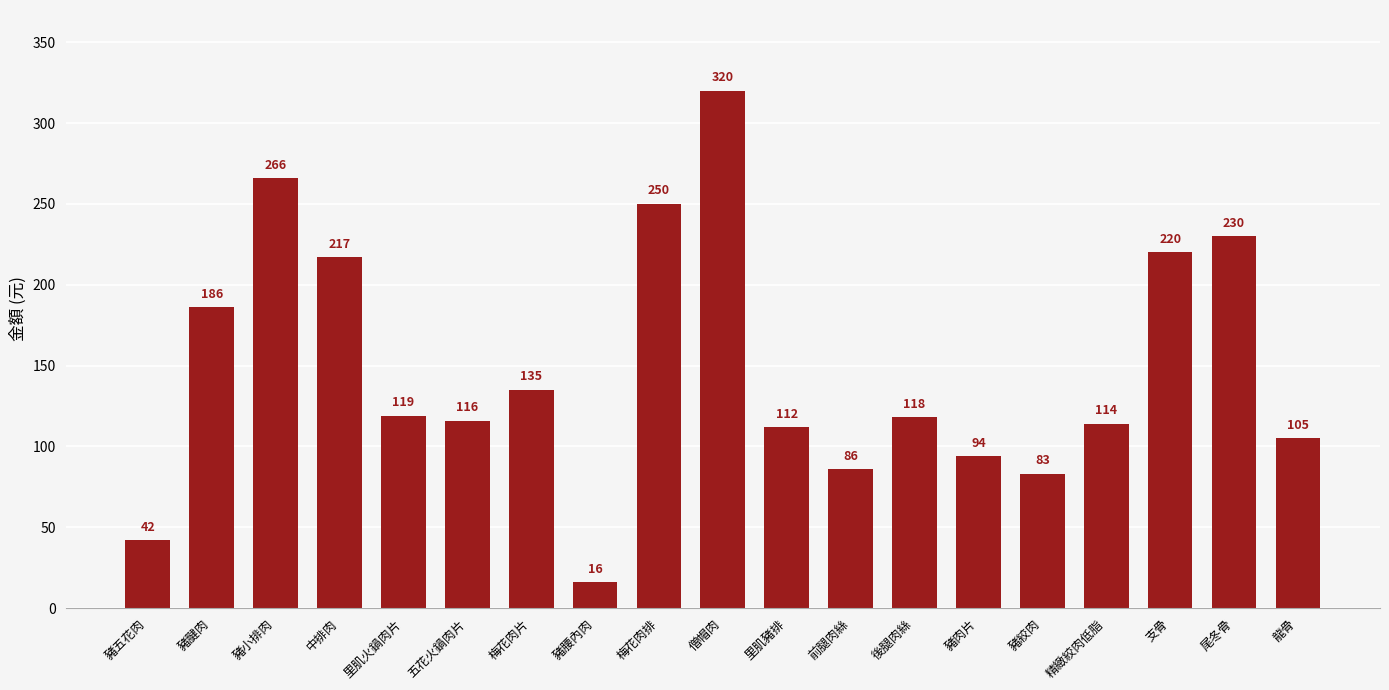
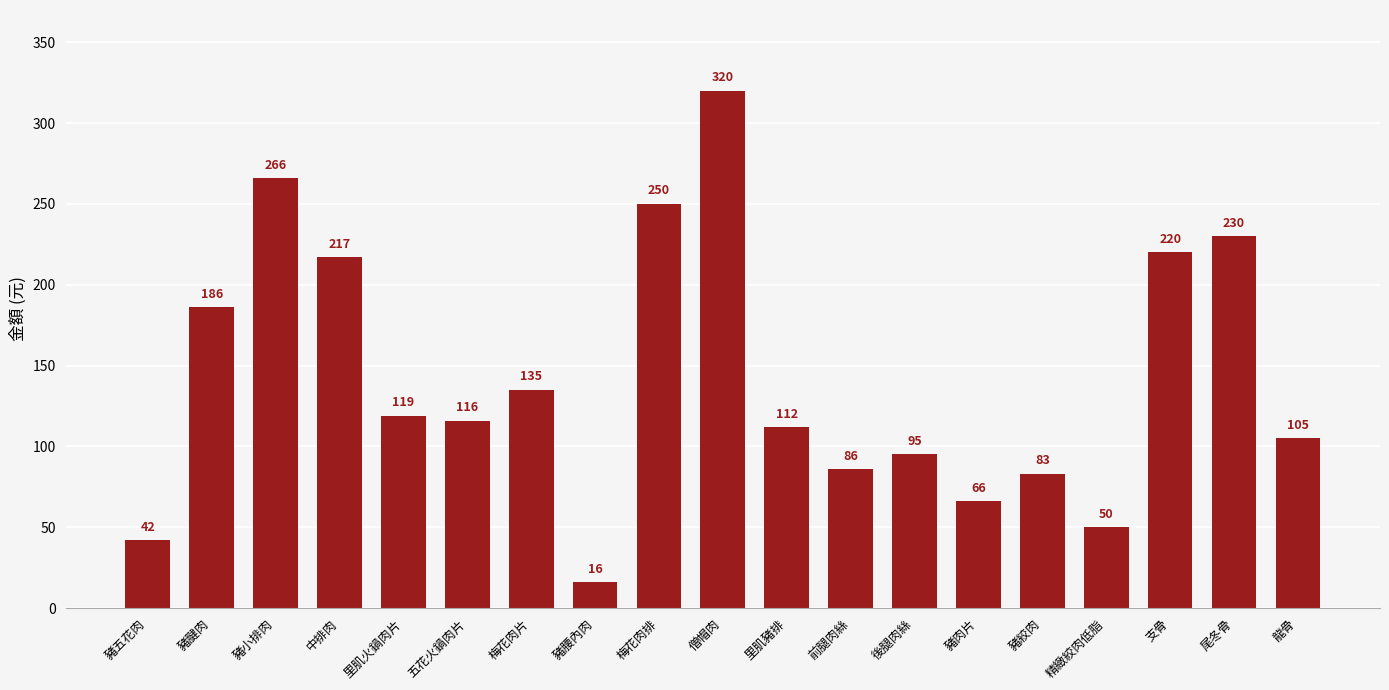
  {
    "豬五花肉": 42,
    "豬腱肉": 186,
    "豬小排肉": 266,
    "中排肉": 217,
    "里肌火鍋肉片": 119,
    "五花火鍋肉片": 116,
    "梅花肉片": 135,
    "豬腰內肉": 16,
    "梅花肉排": 250,
    "僧帽肉": 320,
    "里肌豬排": 112,
    "前腿肉絲": 86,
-   "後腿肉絲": 118,
-   "豬肉片": 94,
+   "後腿肉絲": 95,
+   "豬肉片": 66,
    "豬絞肉": 83,
-   "精緻絞肉低脂": 114,
+   "精緻絞肉低脂": 50,
    "支骨": 220,
    "尾冬骨": 230,
    "龍骨": 105
  }
